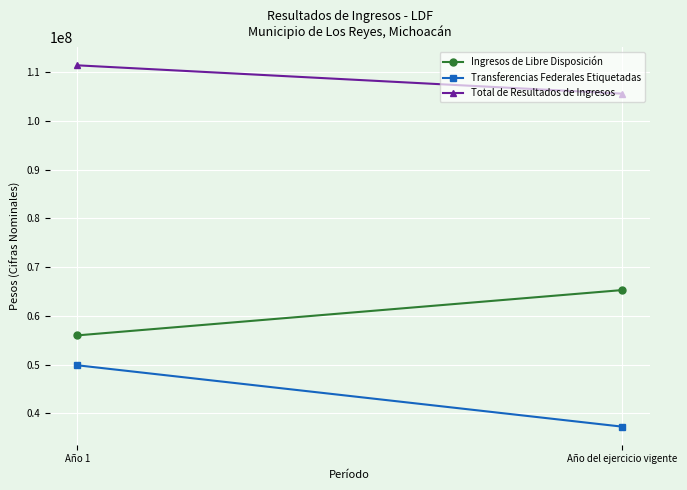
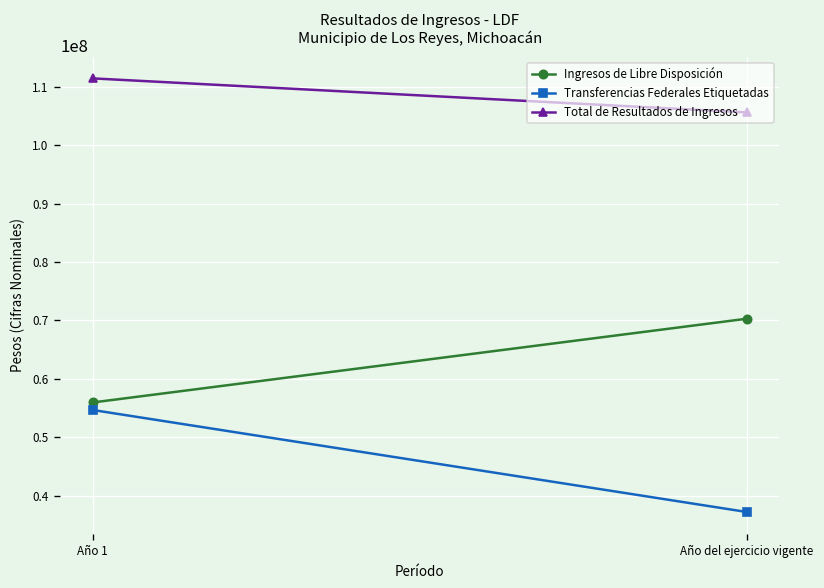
  {
    "Ingresos de Libre Disposición": {
      "Año 1": 56000000,
-     "Año del ejercicio vigente": 65000000
+     "Año del ejercicio vigente": 70000000
    },
    "Transferencias Federales Etiquetadas": {
-     "Año 1": 50000000,
+     "Año 1": 55000000,
      "Año del ejercicio vigente": 37000000
    },
    "Total de Resultados de Ingresos": {
      "Año 1": 111000000
    }
  }
